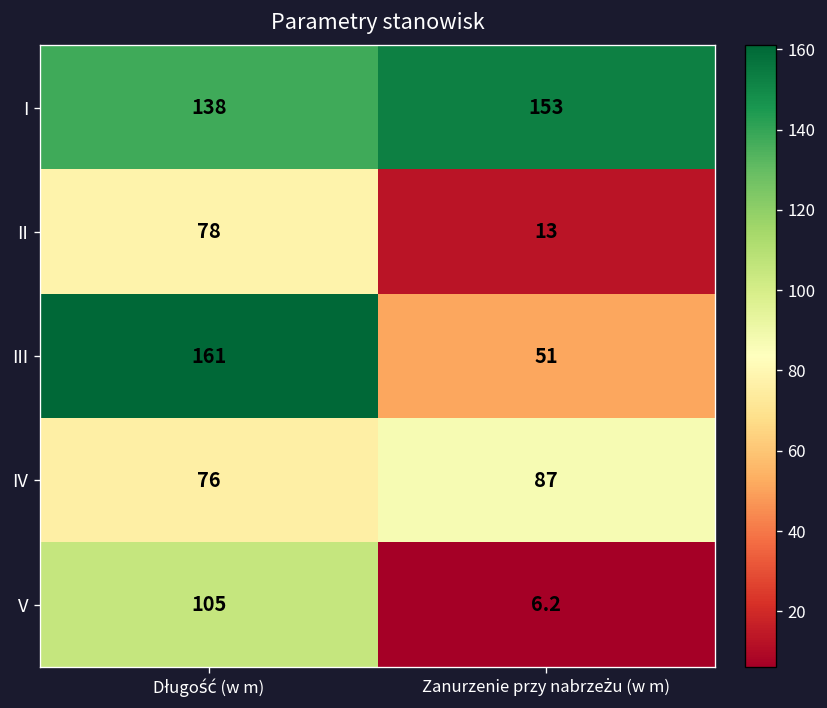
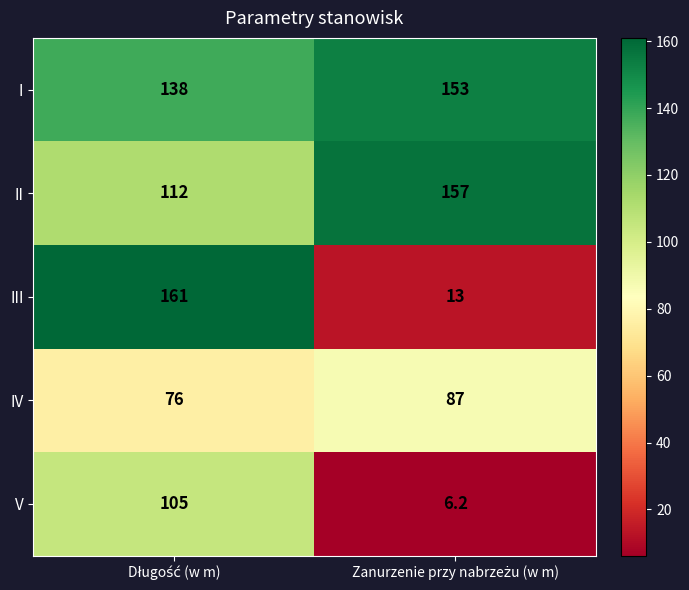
  {
    "I": {
      "Długość (w m)": 138,
      "Zanurzenie przy nabrzeżu (w m)": 153
    },
    "II": {
-     "Długość (w m)": 78,
-     "Zanurzenie przy nabrzeżu (w m)": 13
+     "Długość (w m)": 112,
+     "Zanurzenie przy nabrzeżu (w m)": 157
    },
    "III": {
      "Długość (w m)": 161,
-     "Zanurzenie przy nabrzeżu (w m)": 51
+     "Zanurzenie przy nabrzeżu (w m)": 13
    },
    "IV": {
      "Długość (w m)": 76,
      "Zanurzenie przy nabrzeżu (w m)": 87
    },
    "V": {
      "Długość (w m)": 105,
      "Zanurzenie przy nabrzeżu (w m)": 6.2
    }
  }
